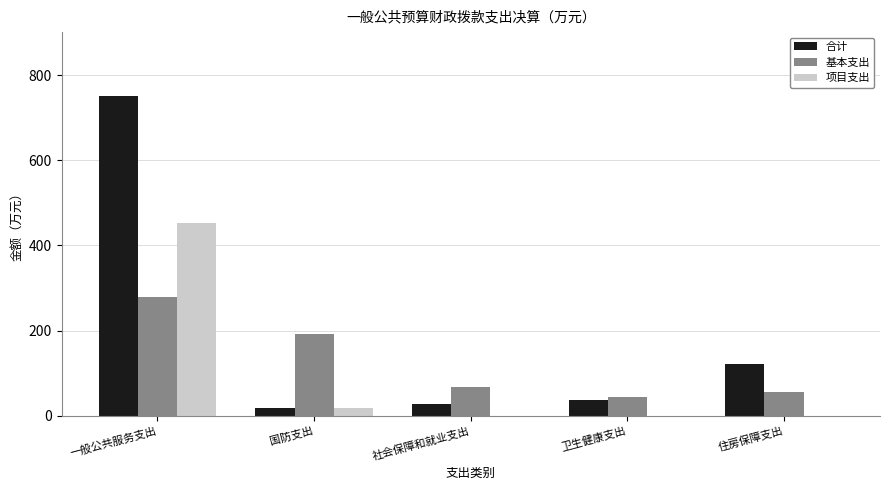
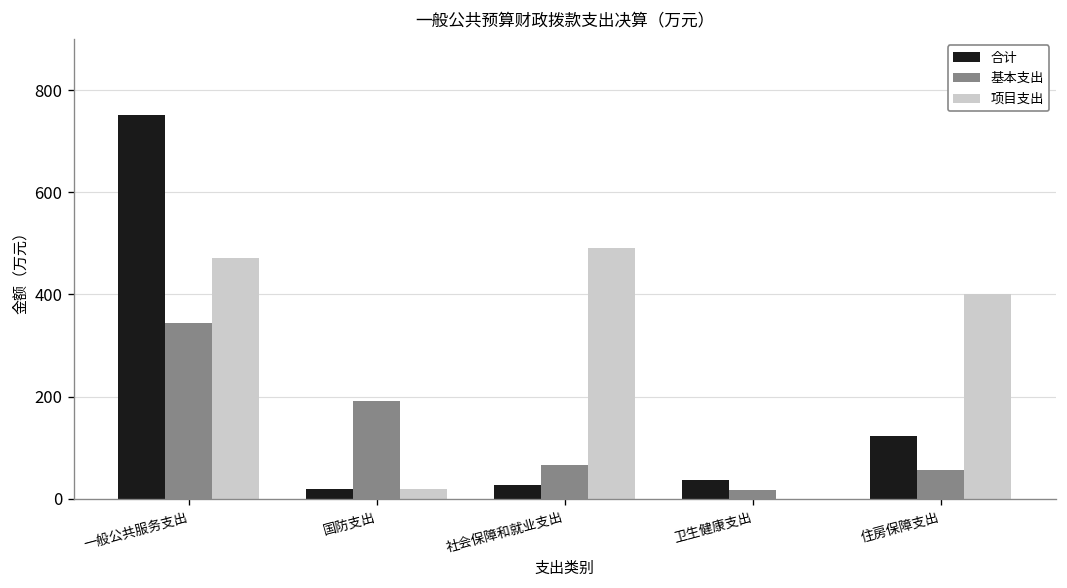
  {
    "合计": {
      "一般公共服务支出": 750,
      "国防支出": 20,
      "社会保障和就业支出": 30,
      "卫生健康支出": 40,
      "住房保障支出": 120
    },
    "基本支出": {
-     "一般公共服务支出": 280,
+     "一般公共服务支出": 340,
      "国防支出": 190,
      "社会保障和就业支出": 70,
-     "卫生健康支出": 40,
+     "卫生健康支出": 20,
      "住房保障支出": 60
    },
    "项目支出": {
-     "一般公共服务支出": 450,
+     "一般公共服务支出": 470,
      "国防支出": 20,
-     "社会保障和就业支出": 0,
+     "社会保障和就业支出": 490,
      "卫生健康支出": 0,
-     "住房保障支出": 0
+     "住房保障支出": 400
    }
  }
